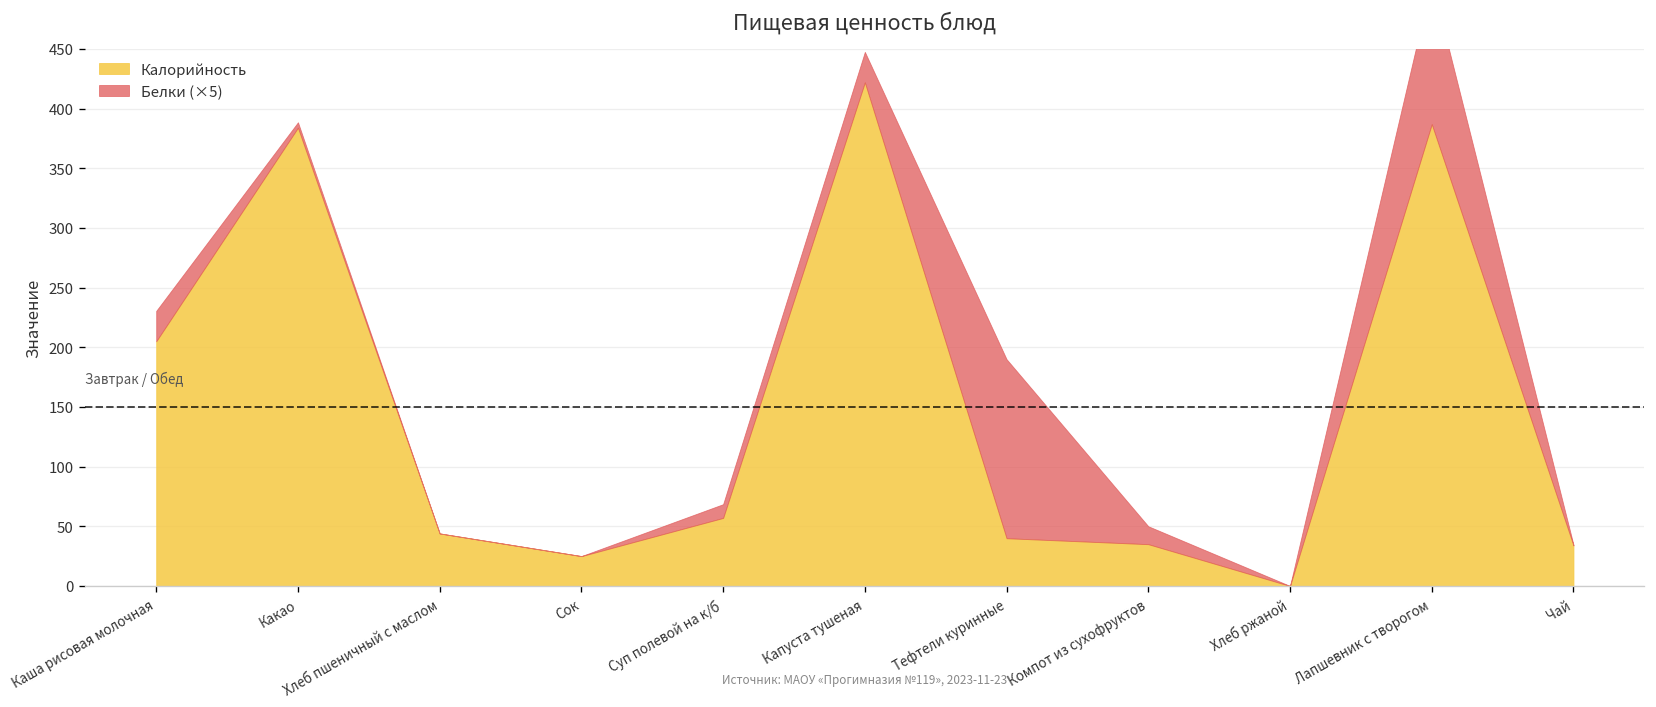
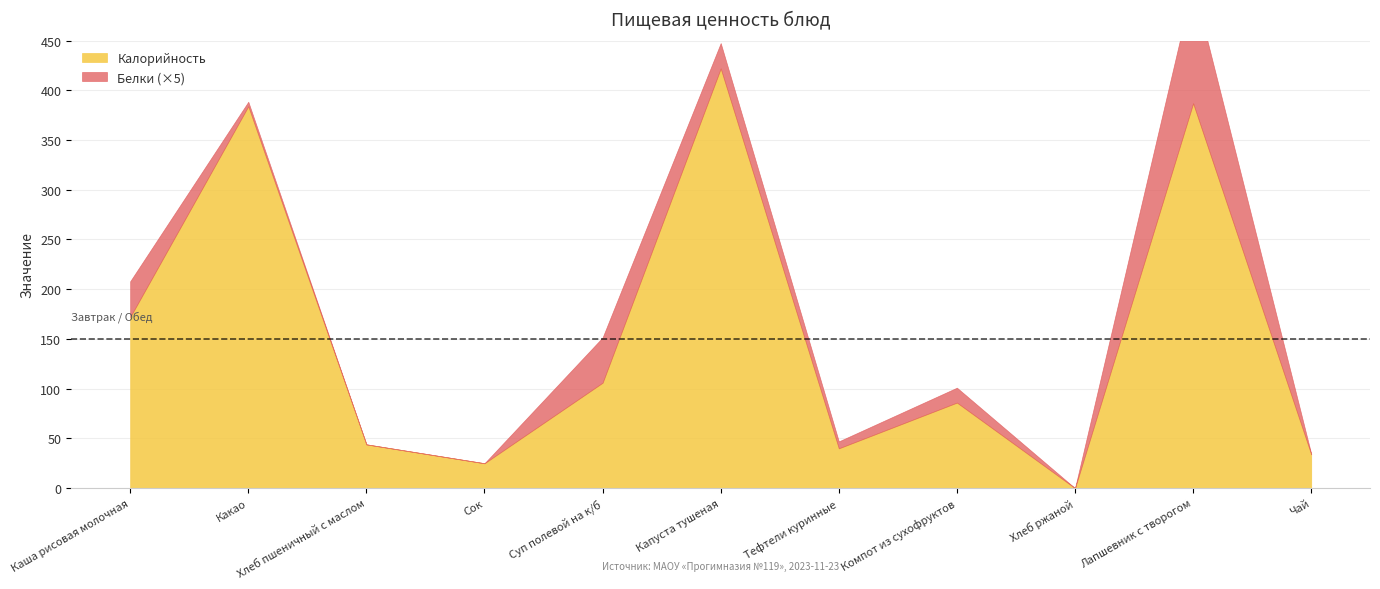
  {
    "Калорийность": {
-     "Каша рисовая молочная": 210,
+     "Каша рисовая молочная": 170,
      "Какао": 380,
-     "Суп полевой на к/б": 60,
+     "Суп полевой на к/б": 110,
      "Капуста тушеная": 420,
      "Тефтели куринные": 40,
-     "Компот из сухофруктов": 40,
+     "Компот из сухофруктов": 90,
      "Лапшевник с творогом": 390
    },
    "Белки (×5)": {
-     "Каша рисовая молочная": 30,
+     "Каша рисовая молочная": 40,
      "Какао": 0,
-     "Суп полевой на к/б": 10,
+     "Суп полевой на к/б": 50,
      "Капуста тушеная": 30,
-     "Тефтели куринные": 150,
+     "Тефтели куринные": 10,
      "Компот из сухофруктов": 20
    }
  }
